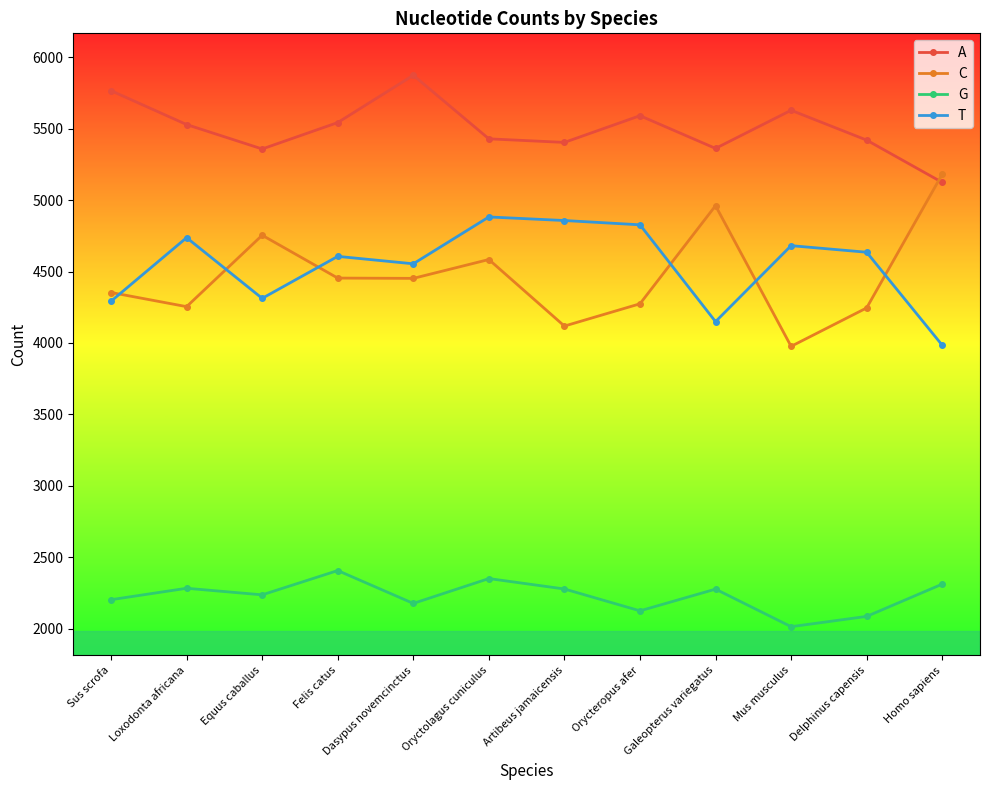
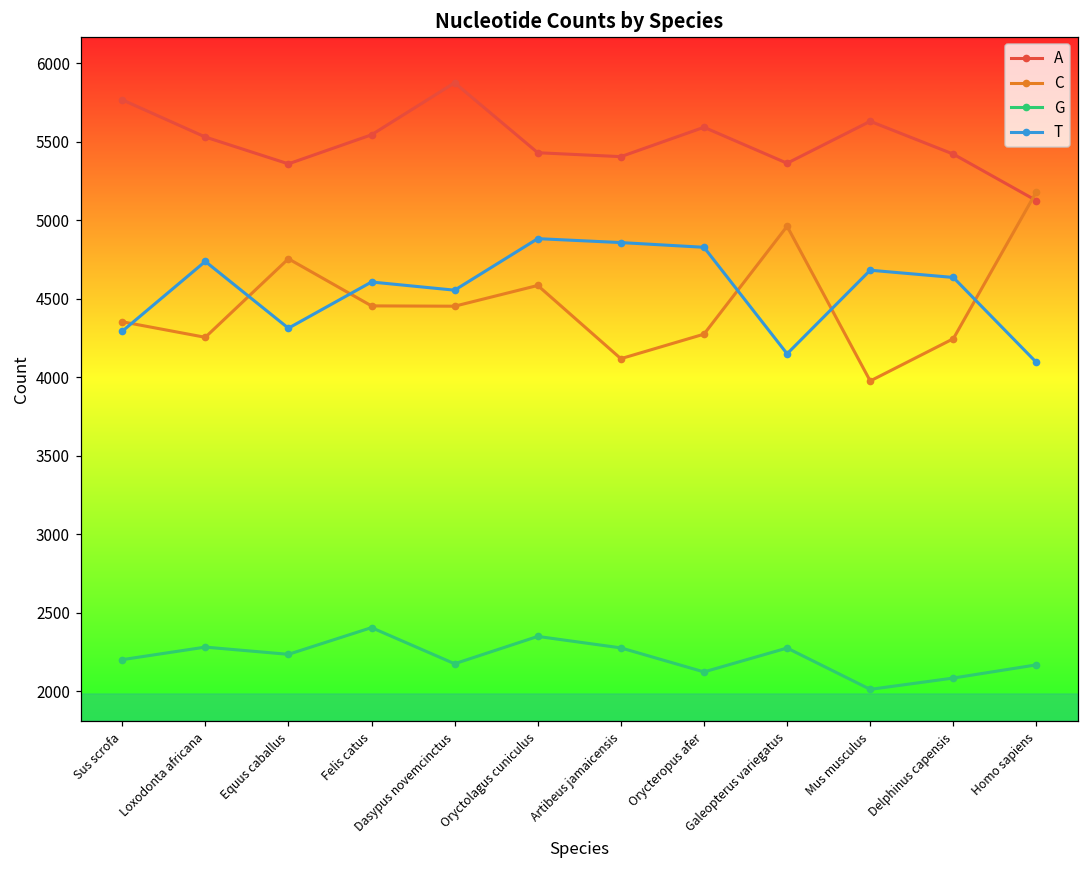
  {
    "G": {
      "Sus scrofa": 2200,
      "Loxodonta africana": 2280,
      "Equus caballus": 2240,
      "Felis catus": 2410,
      "Dasypus novemcinctus": 2180,
      "Oryctolagus cuniculus": 2350,
      "Artibeus jamaicensis": 2280,
      "Orycteropus afer": 2120,
      "Galeopterus variegatus": 2280,
      "Mus musculus": 2010,
      "Delphinus capensis": 2090,
-     "Homo sapiens": 2310
+     "Homo sapiens": 2170
    },
    "T": {
      "Sus scrofa": 4290,
      "Loxodonta africana": 4740,
      "Equus caballus": 4310,
      "Felis catus": 4610,
      "Dasypus novemcinctus": 4550,
      "Oryctolagus cuniculus": 4880,
      "Artibeus jamaicensis": 4860,
      "Orycteropus afer": 4830,
      "Galeopterus variegatus": 4150,
      "Mus musculus": 4680,
      "Delphinus capensis": 4640,
-     "Homo sapiens": 3980
+     "Homo sapiens": 4090
    }
  }
